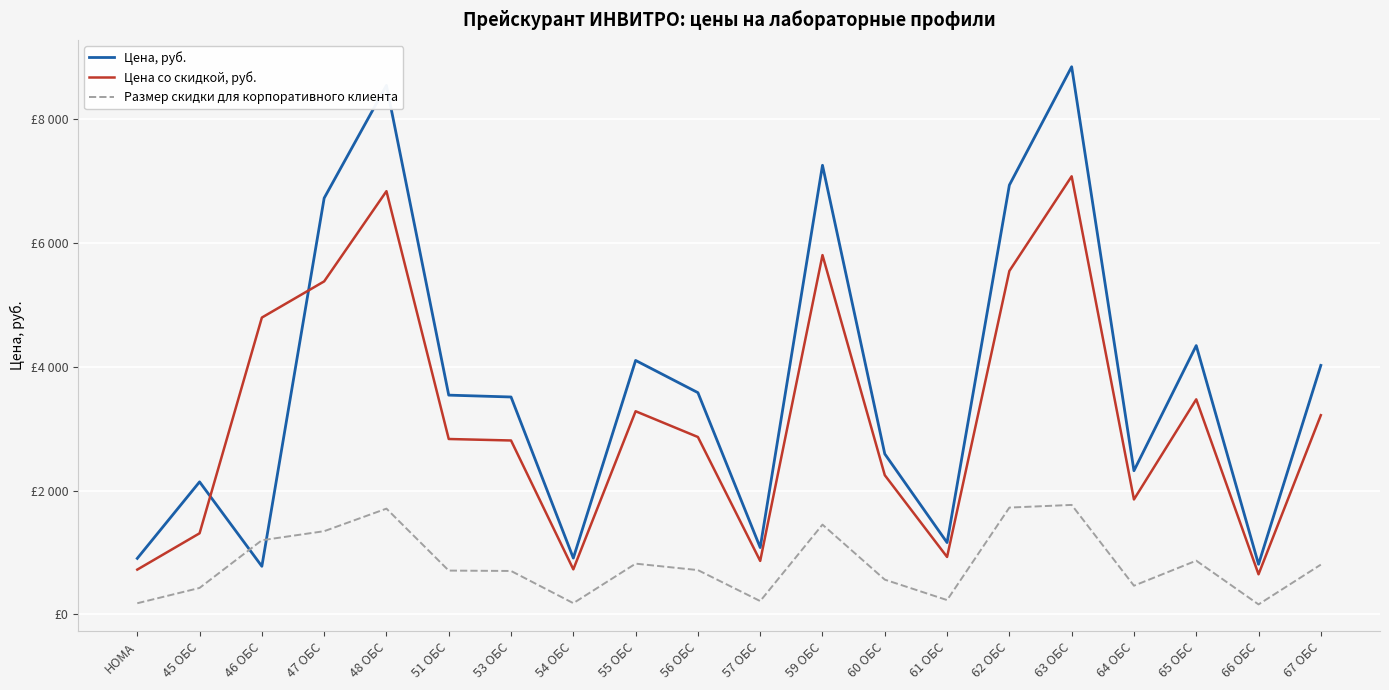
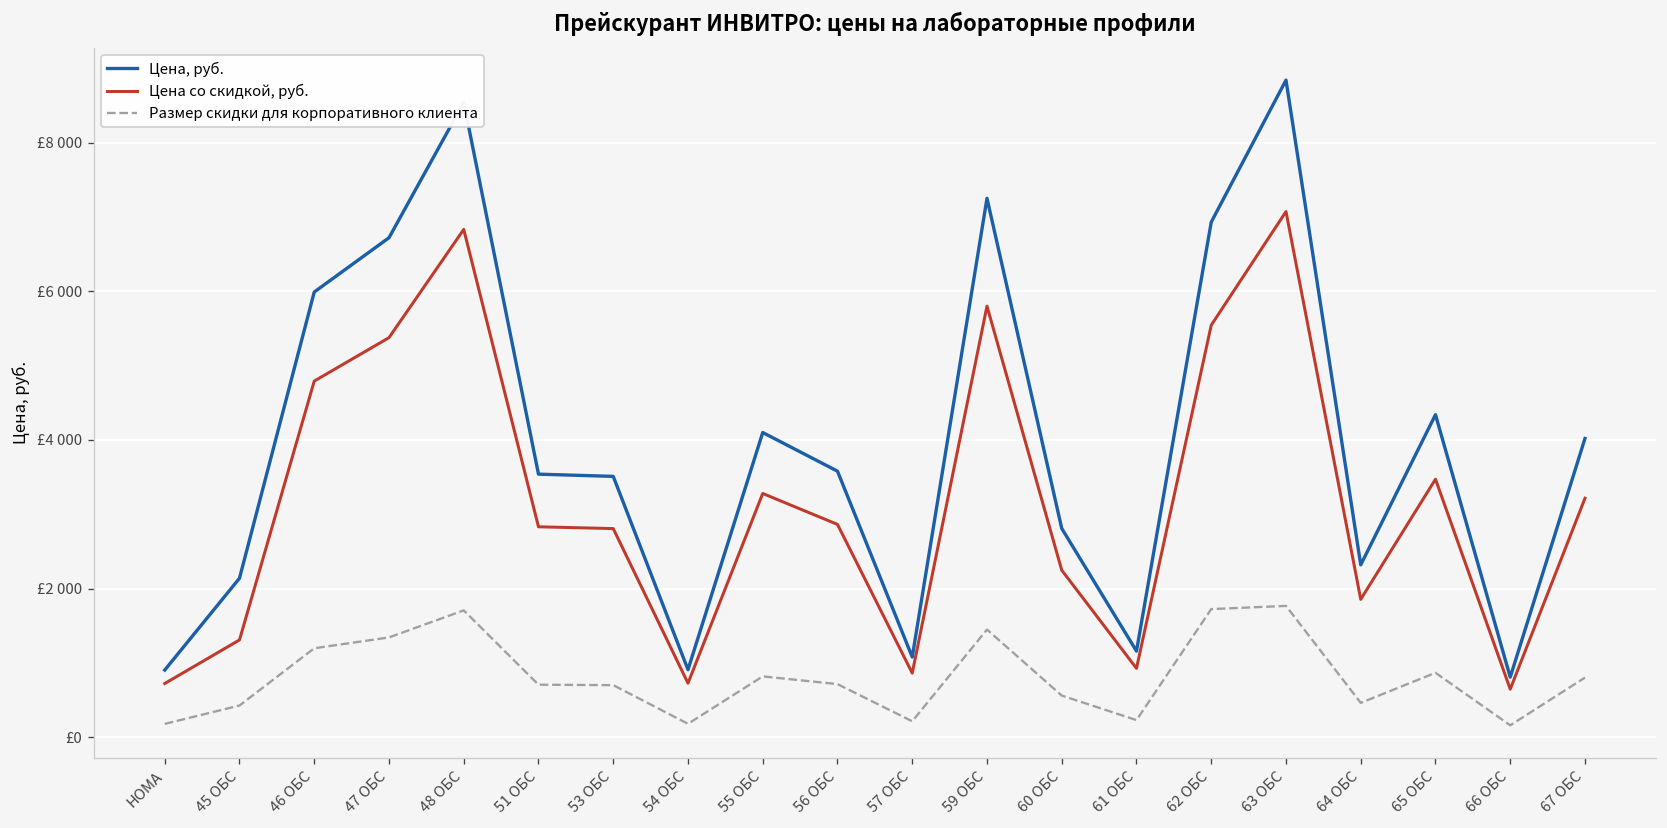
  {
    "Цена, руб.": {
      "HOMA": "£900",
      "45 ОБС": "£2100",
-     "46 ОБС": "£800",
+     "46 ОБС": "£6000",
      "47 ОБС": "£6700",
      "51 ОБС": "£3500",
      "53 ОБС": "£3500",
      "54 ОБС": "£900",
      "55 ОБС": "£4100",
      "56 ОБС": "£3600",
      "57 ОБС": "£1100",
      "59 ОБС": "£7300",
-     "60 ОБС": "£2600",
+     "60 ОБС": "£2800",
      "61 ОБС": "£1200",
      "62 ОБС": "£6900",
      "63 ОБС": "£8800",
      "64 ОБС": "£2300",
      "65 ОБС": "£4300",
      "66 ОБС": "£800",
      "67 ОБС": "£4000"
    },
    "Цена со скидкой, руб.": {
      "HOMA": "£700",
      "45 ОБС": "£1300",
      "46 ОБС": "£4800",
      "47 ОБС": "£5400",
      "48 ОБС": "£6800",
      "51 ОБС": "£2800",
      "53 ОБС": "£2800",
      "54 ОБС": "£700",
      "55 ОБС": "£3300",
      "56 ОБС": "£2900",
      "57 ОБС": "£900",
      "59 ОБС": "£5800",
      "60 ОБС": "£2200",
      "61 ОБС": "£900",
      "62 ОБС": "£5500",
      "63 ОБС": "£7100",
      "64 ОБС": "£1900",
      "65 ОБС": "£3500",
      "66 ОБС": "£600",
      "67 ОБС": "£3200"
    },
    "Размер скидки для корпоративного клиента": {
      "HOMA": "£200",
      "45 ОБС": "£400",
      "46 ОБС": "£1200",
      "47 ОБС": "£1300",
      "48 ОБС": "£1700",
      "51 ОБС": "£700",
      "53 ОБС": "£700",
      "54 ОБС": "£200",
      "55 ОБС": "£800",
      "56 ОБС": "£700",
      "57 ОБС": "£200",
      "59 ОБС": "£1500",
      "60 ОБС": "£600",
      "61 ОБС": "£200",
      "62 ОБС": "£1700",
      "63 ОБС": "£1800",
      "64 ОБС": "£500",
      "65 ОБС": "£900",
      "66 ОБС": "£200",
      "67 ОБС": "£800"
    }
  }
